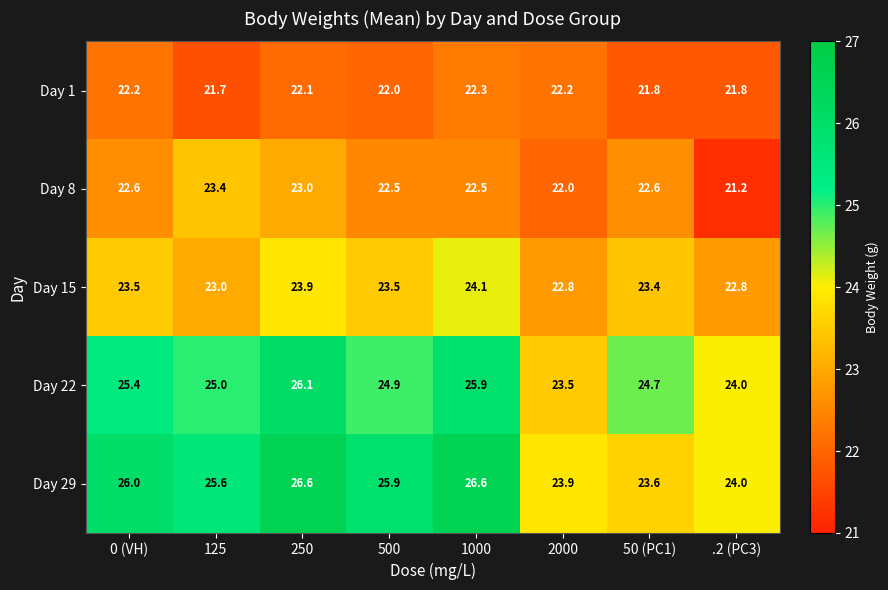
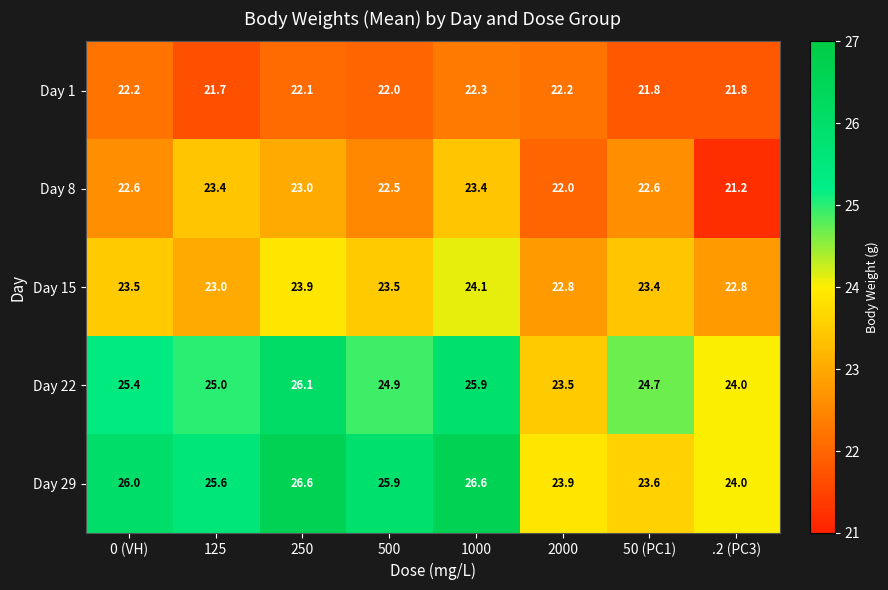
  {
    "Day 1": {
      "0 (VH)": 22.2,
      "125": 21.7,
      "250": 22.1,
      "500": 22.0,
      "1000": 22.3,
      "2000": 22.2,
      "50 (PC1)": 21.8,
      ".2 (PC3)": 21.8
    },
    "Day 8": {
      "0 (VH)": 22.6,
      "125": 23.4,
      "250": 23.0,
      "500": 22.5,
-     "1000": 22.5,
+     "1000": 23.4,
      "2000": 22.0,
      "50 (PC1)": 22.6,
      ".2 (PC3)": 21.2
    },
    "Day 15": {
      "0 (VH)": 23.5,
      "125": 23.0,
      "250": 23.9,
      "500": 23.5,
      "1000": 24.1,
      "2000": 22.8,
      "50 (PC1)": 23.4,
      ".2 (PC3)": 22.8
    },
    "Day 22": {
      "0 (VH)": 25.4,
      "125": 25.0,
      "250": 26.1,
      "500": 24.9,
      "1000": 25.9,
      "2000": 23.5,
      "50 (PC1)": 24.7,
      ".2 (PC3)": 24.0
    },
    "Day 29": {
      "0 (VH)": 26.0,
      "125": 25.6,
      "250": 26.6,
      "500": 25.9,
      "1000": 26.6,
      "2000": 23.9,
      "50 (PC1)": 23.6,
      ".2 (PC3)": 24.0
    }
  }
